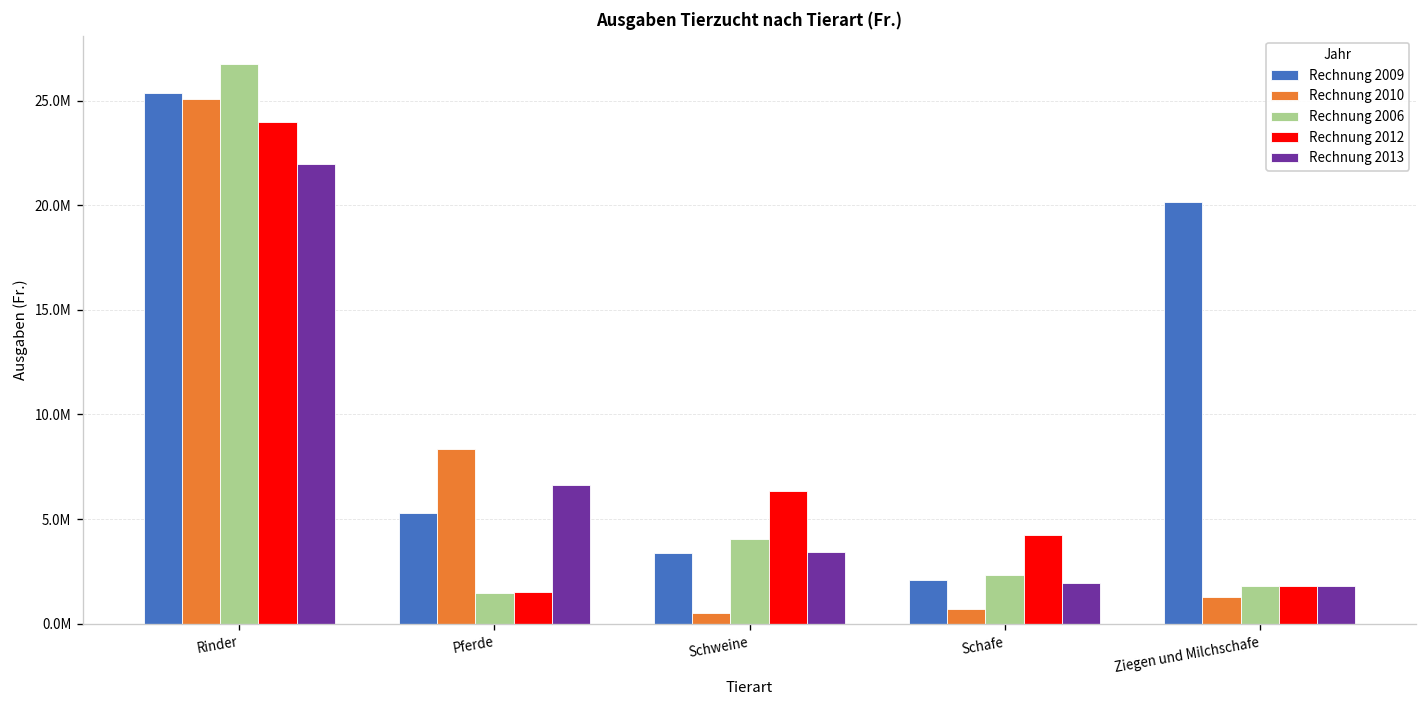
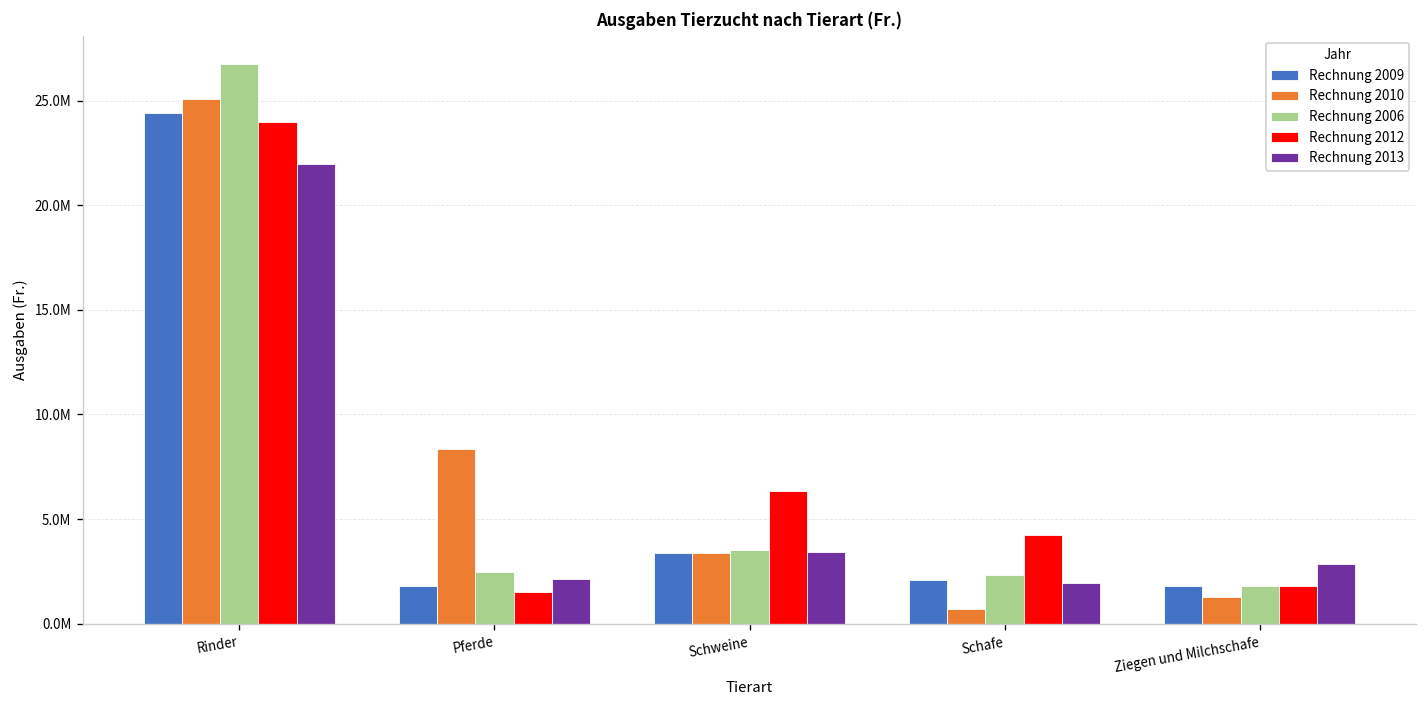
  {
    "Rechnung 2009": {
-     "Rinder": 25400000,
-     "Pferde": 5300000,
+     "Rinder": 24400000,
+     "Pferde": 1800000,
      "Schweine": 3400000,
      "Schafe": 2100000,
-     "Ziegen und Milchschafe": 20200000
+     "Ziegen und Milchschafe": 1800000
    },
    "Rechnung 2010": {
      "Rinder": 25100000,
      "Pferde": 8400000,
-     "Schweine": 500000,
+     "Schweine": 3400000,
      "Schafe": 700000,
      "Ziegen und Milchschafe": 1300000
    },
    "Rechnung 2006": {
      "Rinder": 26800000,
-     "Pferde": 1500000,
-     "Schweine": 4000000,
+     "Pferde": 2500000,
+     "Schweine": 3500000,
      "Schafe": 2300000,
      "Ziegen und Milchschafe": 1800000
    },
    "Rechnung 2012": {
      "Rinder": 24000000,
      "Pferde": 1500000,
      "Schweine": 6400000,
      "Schafe": 4200000,
      "Ziegen und Milchschafe": 1800000
    },
    "Rechnung 2013": {
      "Rinder": 22000000,
-     "Pferde": 6600000,
+     "Pferde": 2100000,
      "Schweine": 3400000,
      "Schafe": 2000000,
-     "Ziegen und Milchschafe": 1800000
+     "Ziegen und Milchschafe": 2900000
    }
  }
